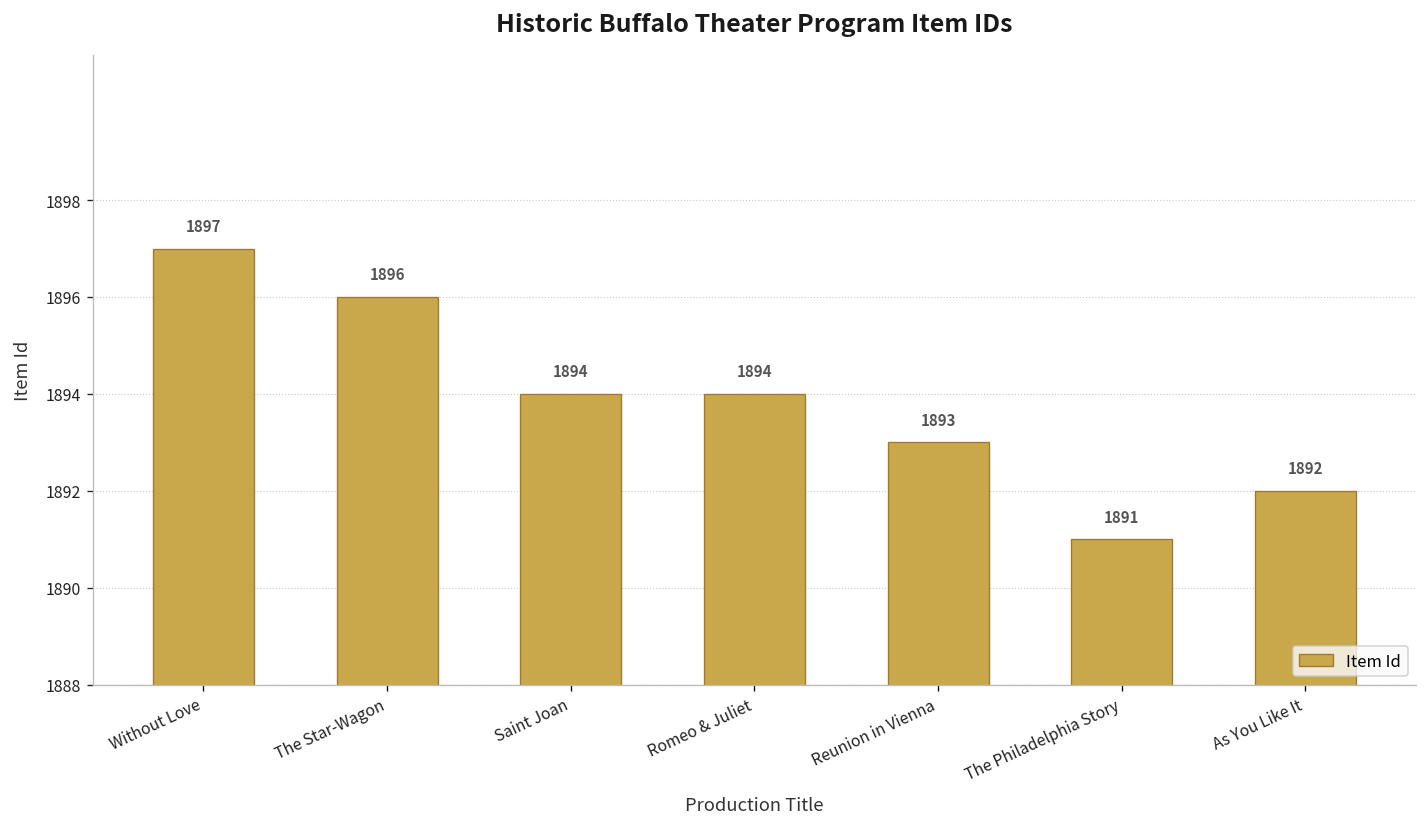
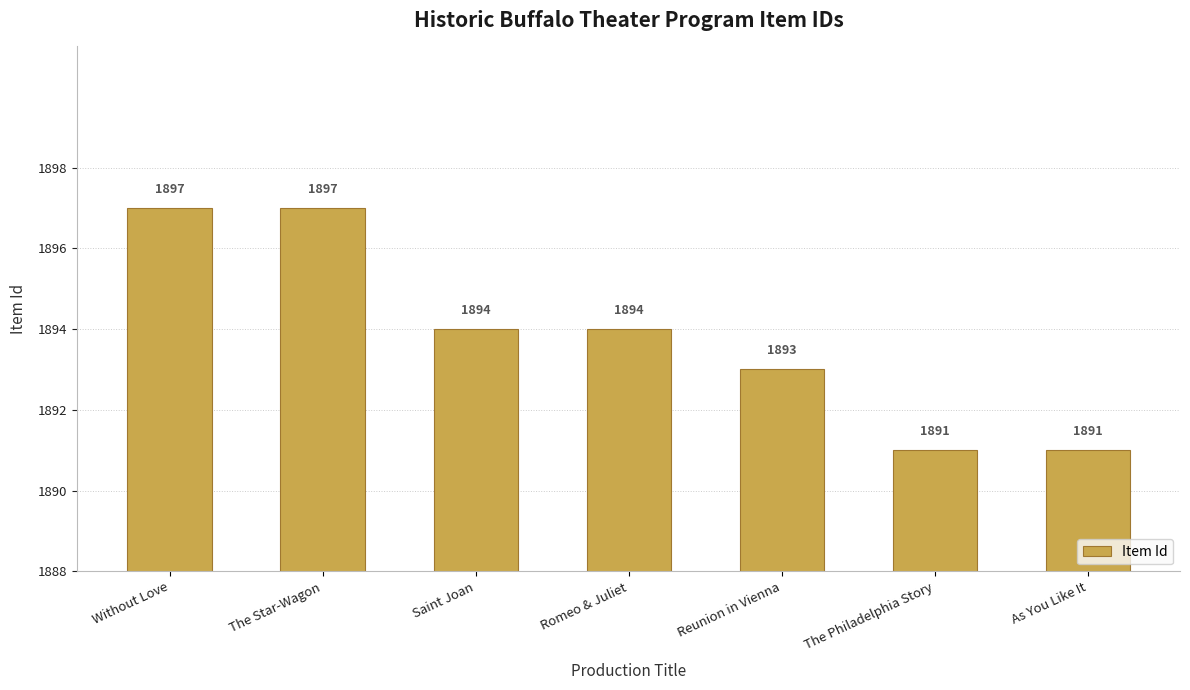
  {
    "Without Love": 1897,
-   "The Star-Wagon": 1896,
+   "The Star-Wagon": 1897,
    "Saint Joan": 1894,
    "Romeo & Juliet": 1894,
    "Reunion in Vienna": 1893,
    "The Philadelphia Story": 1891,
-   "As You Like It": 1892
+   "As You Like It": 1891
  }
